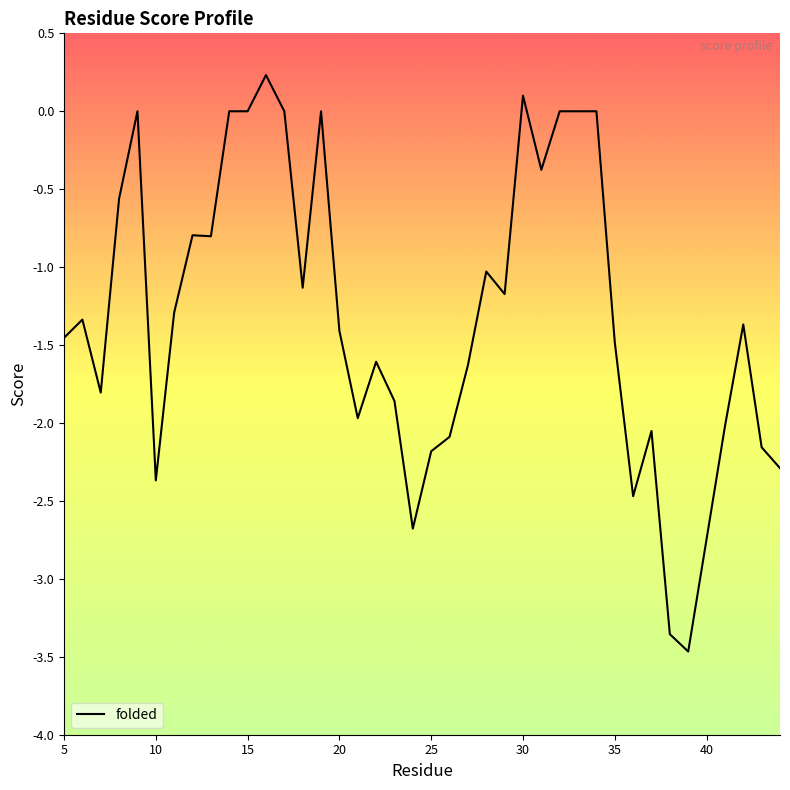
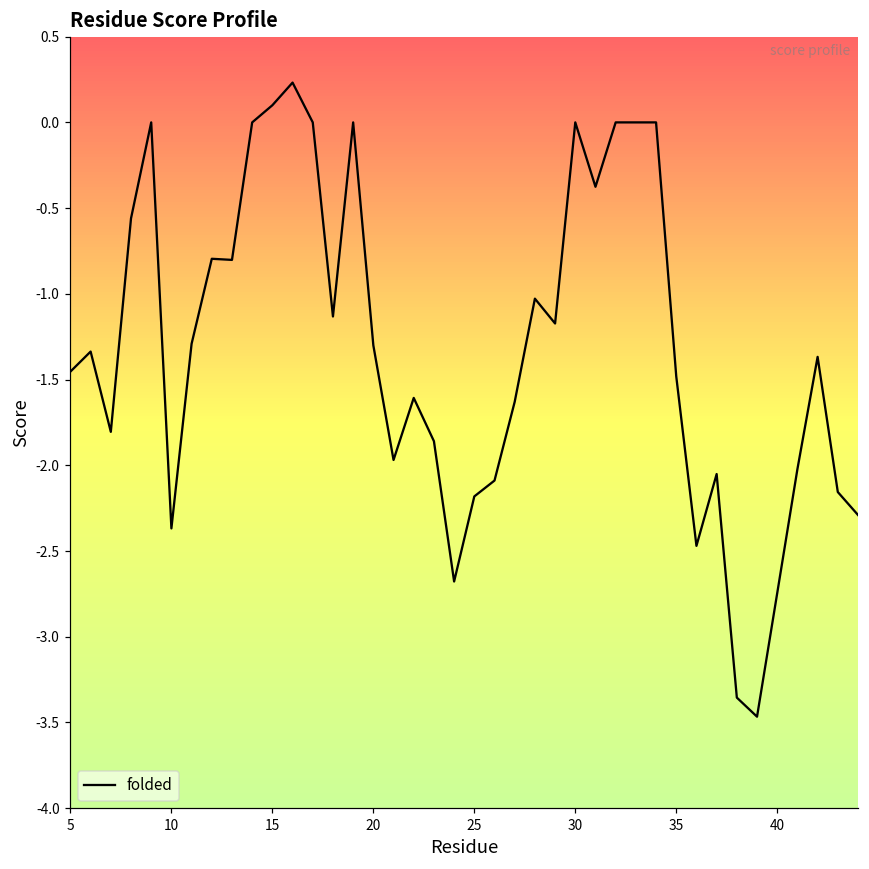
  {
    "5": -1.45,
    "10": -2.37,
-   "15": 0.0,
-   "20": -1.41,
+   "15": 0.1,
+   "20": -1.30,
    "25": -2.18,
-   "30": 0.1,
+   "30": 0.0,
    "35": -1.48,
    "40": -2.75
  }
